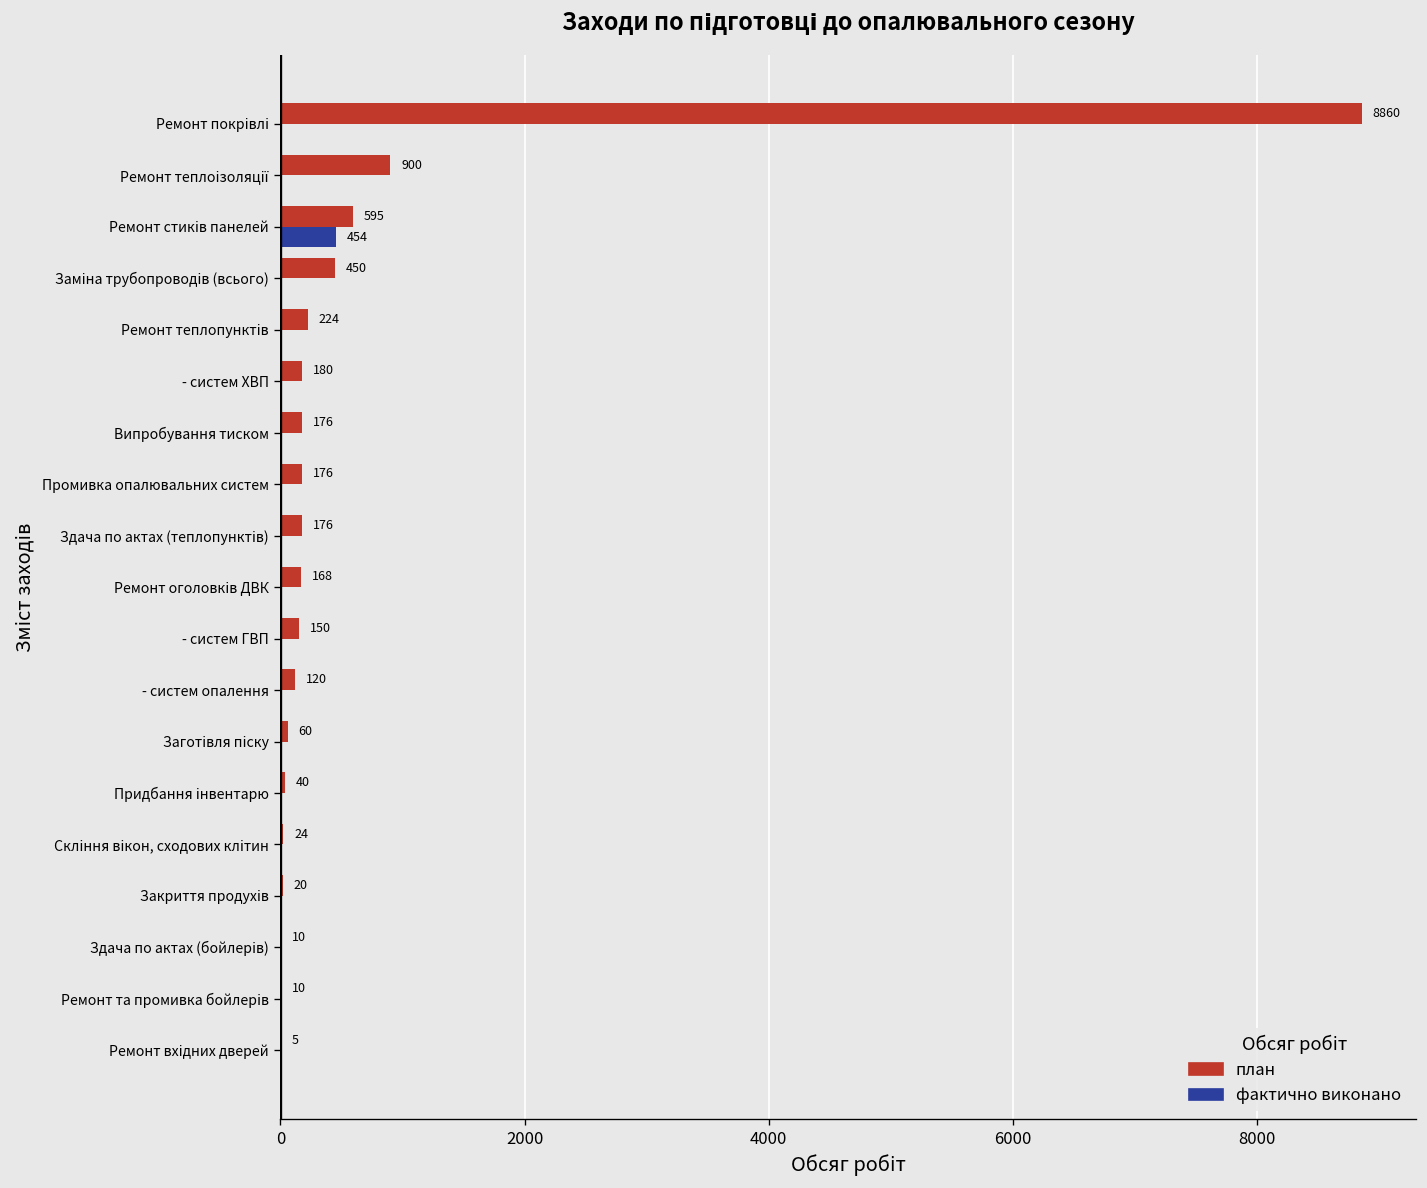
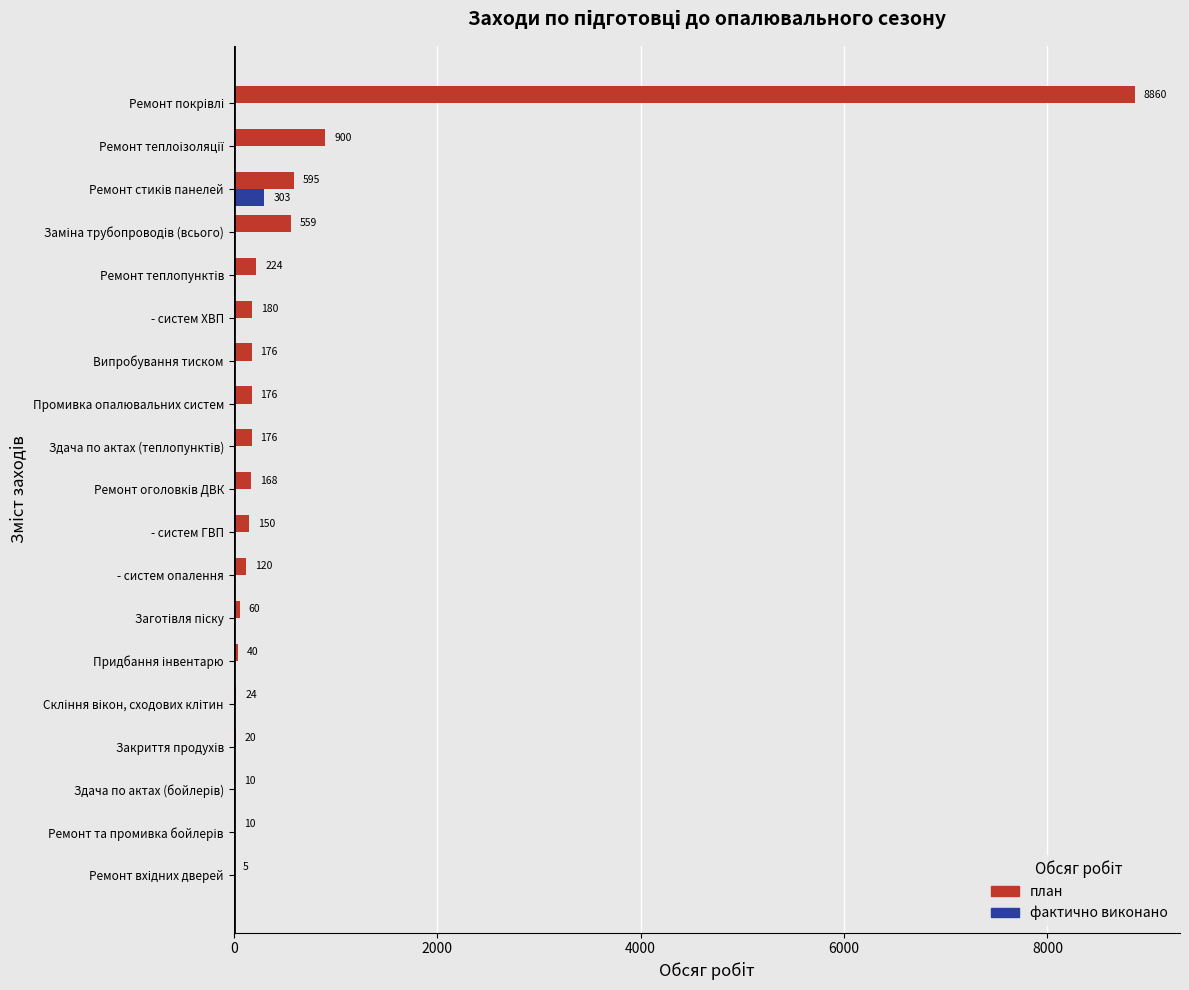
  {
    "план": {
      "Ремонт покрівлі": 8860,
      "Ремонт теплоізоляції": 900,
      "Ремонт стиків панелей": 595,
-     "Заміна трубопроводів (всього)": 450,
+     "Заміна трубопроводів (всього)": 559,
      "Ремонт теплопунктів": 224,
      "- систем ХВП": 180,
      "Випробування тиском": 176,
      "Промивка опалювальних систем": 176,
      "Здача по актах (теплопунктів)": 176,
      "Ремонт оголовків ДВК": 168,
      "- систем ГВП": 150,
      "- систем опалення": 120,
      "Заготівля піску": 60,
      "Придбання інвентарю": 40,
      "Скління вікон, сходових клітин": 24,
      "Закриття продухів": 20,
      "Здача по актах (бойлерів)": 10,
      "Ремонт та промивка бойлерів": 10,
      "Ремонт вхідних дверей": 5
    },
    "фактично виконано": {
-     "Ремонт стиків панелей": 454
+     "Ремонт стиків панелей": 303
    }
  }
